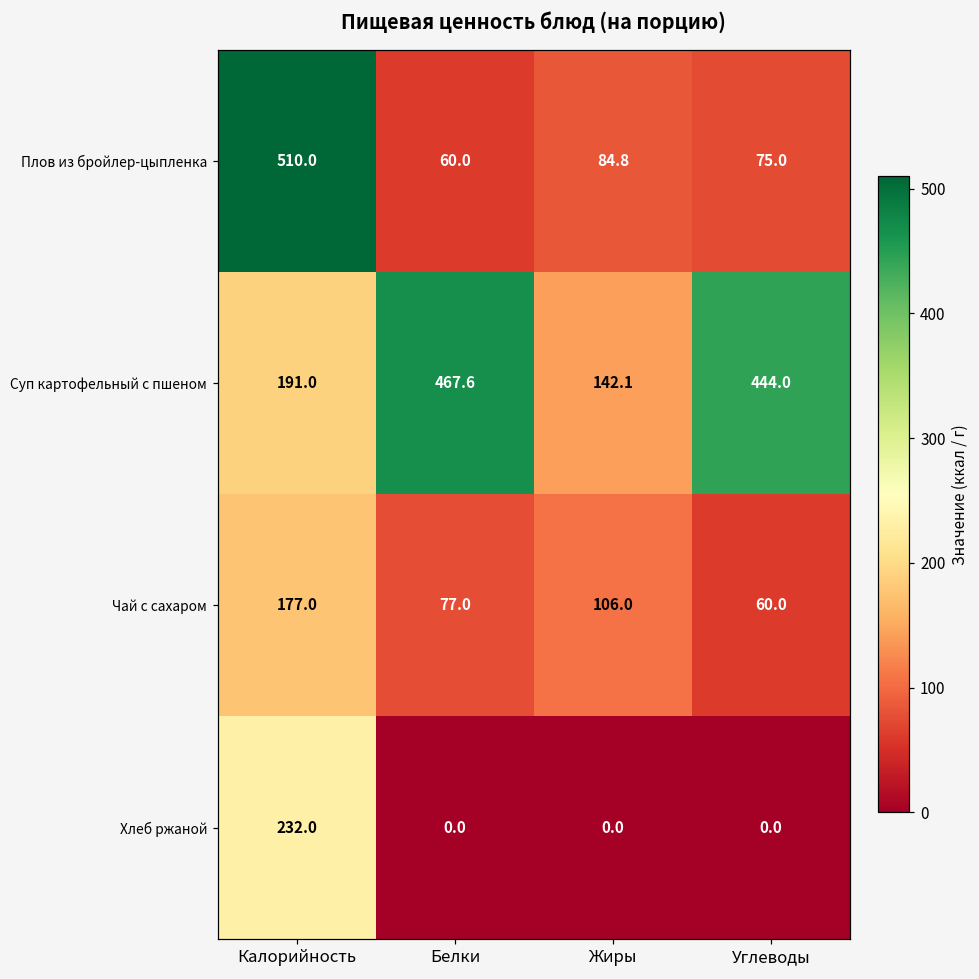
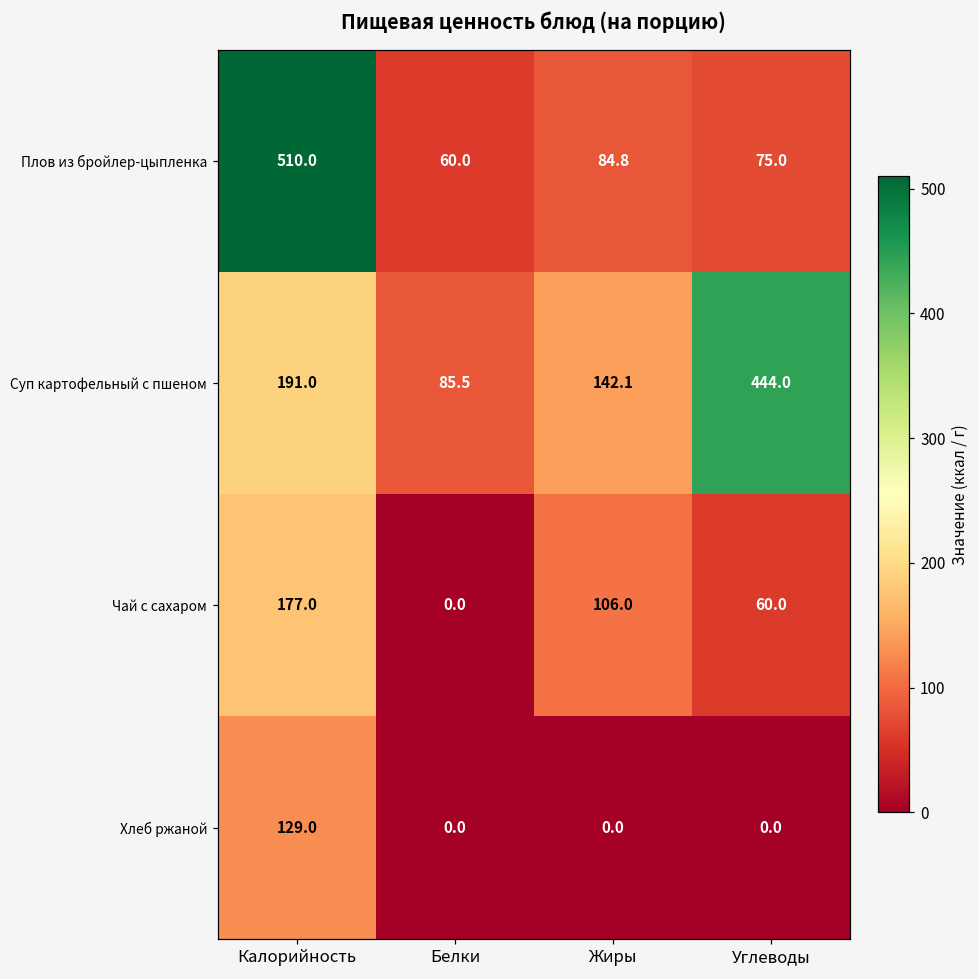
  {
    "Плов из бройлер-цыпленка": {
      "Калорийность": 510.0,
      "Белки": 60.0,
      "Жиры": 84.8,
      "Углеводы": 75.0
    },
    "Суп картофельный с пшеном": {
      "Калорийность": 191.0,
-     "Белки": 467.6,
+     "Белки": 85.5,
      "Жиры": 142.1,
      "Углеводы": 444.0
    },
    "Чай с сахаром": {
      "Калорийность": 177.0,
-     "Белки": 77.0,
+     "Белки": 0.0,
      "Жиры": 106.0,
      "Углеводы": 60.0
    },
    "Хлеб ржаной": {
-     "Калорийность": 232.0,
+     "Калорийность": 129.0,
      "Белки": 0.0,
      "Жиры": 0.0,
      "Углеводы": 0.0
    }
  }
